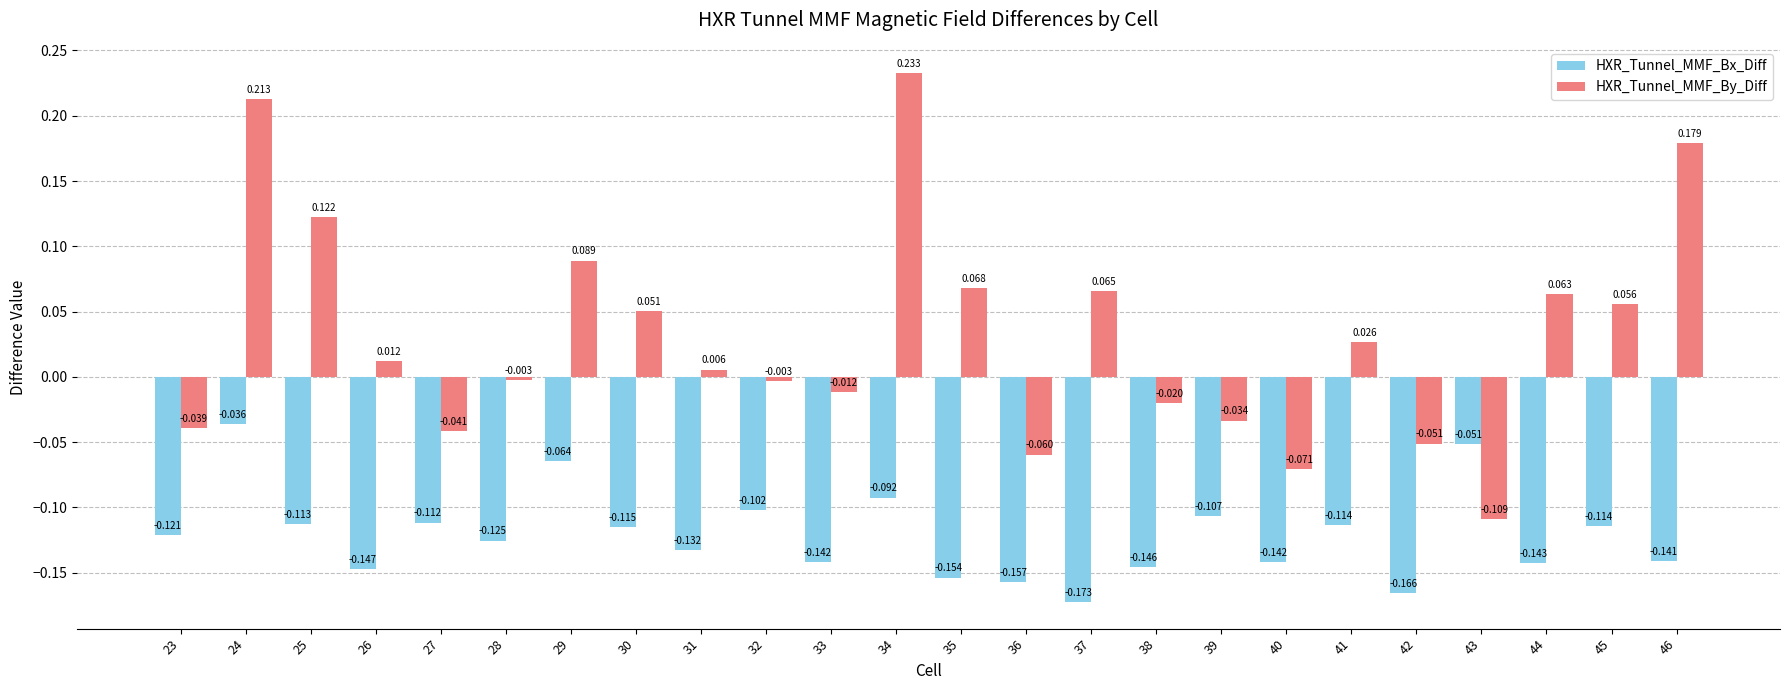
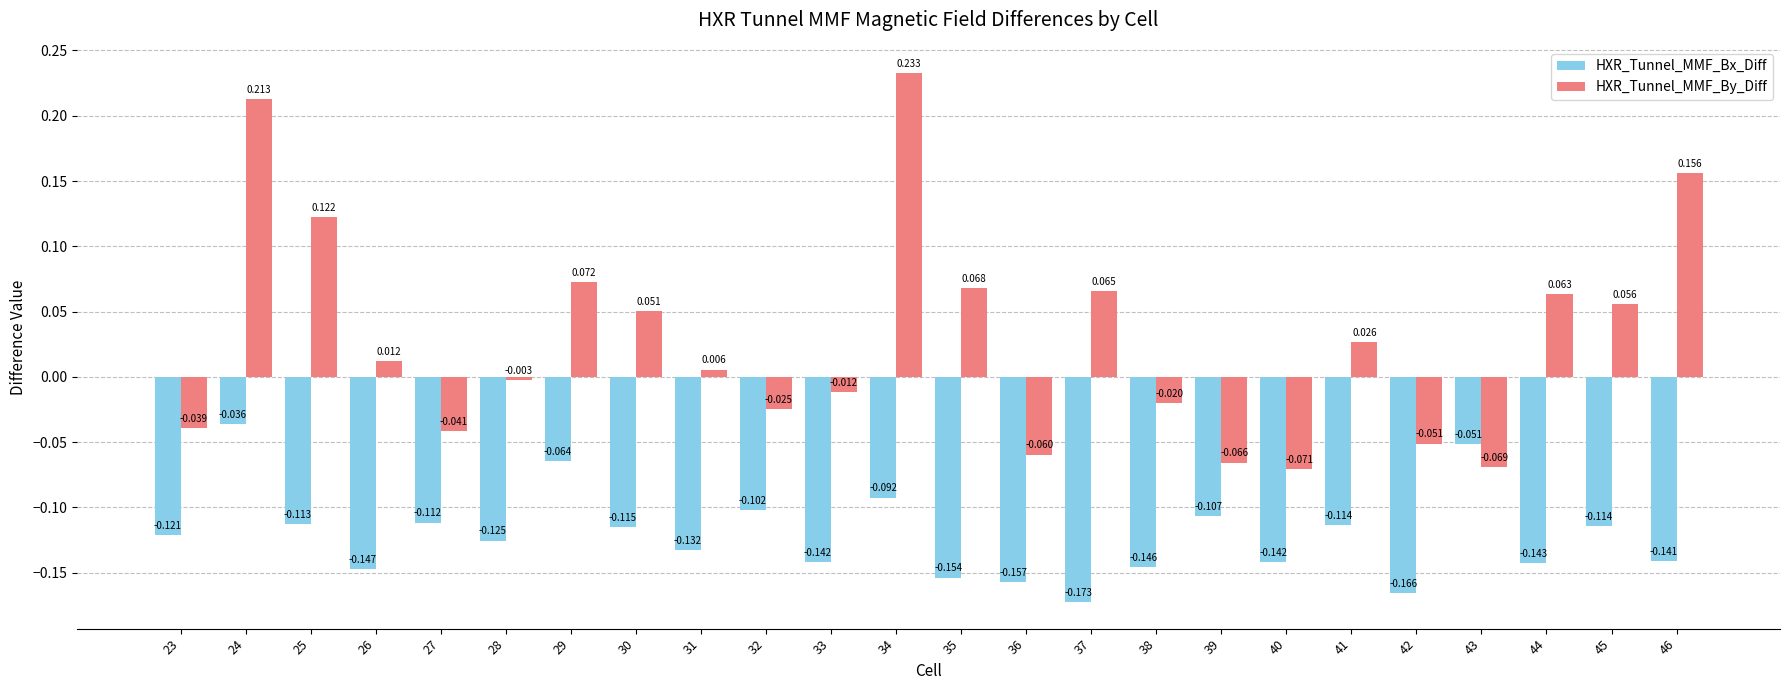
  {
    "HXR_Tunnel_MMF_Bx_Diff": {
      "23": -0.121,
      "24": -0.036,
      "25": -0.113,
      "26": -0.147,
      "27": -0.112,
      "28": -0.125,
      "29": -0.064,
      "30": -0.115,
      "31": -0.132,
      "32": -0.102,
      "33": -0.142,
      "34": -0.092,
      "35": -0.154,
      "36": -0.157,
      "37": -0.173,
      "38": -0.146,
      "39": -0.107,
      "40": -0.142,
      "41": -0.114,
      "42": -0.166,
      "43": -0.051,
      "44": -0.143,
      "45": -0.114,
      "46": -0.141
    },
    "HXR_Tunnel_MMF_By_Diff": {
      "23": -0.039,
      "24": 0.213,
      "25": 0.122,
      "26": 0.012,
      "27": -0.041,
      "28": -0.003,
-     "29": 0.089,
+     "29": 0.072,
      "30": 0.051,
      "31": 0.006,
-     "32": -0.003,
+     "32": -0.025,
      "33": -0.012,
      "34": 0.233,
      "35": 0.068,
      "36": -0.060,
      "37": 0.065,
      "38": -0.020,
-     "39": -0.034,
+     "39": -0.066,
      "40": -0.071,
      "41": 0.026,
      "42": -0.051,
-     "43": -0.109,
+     "43": -0.069,
      "44": 0.063,
      "45": 0.056,
-     "46": 0.179
+     "46": 0.156
    }
  }
